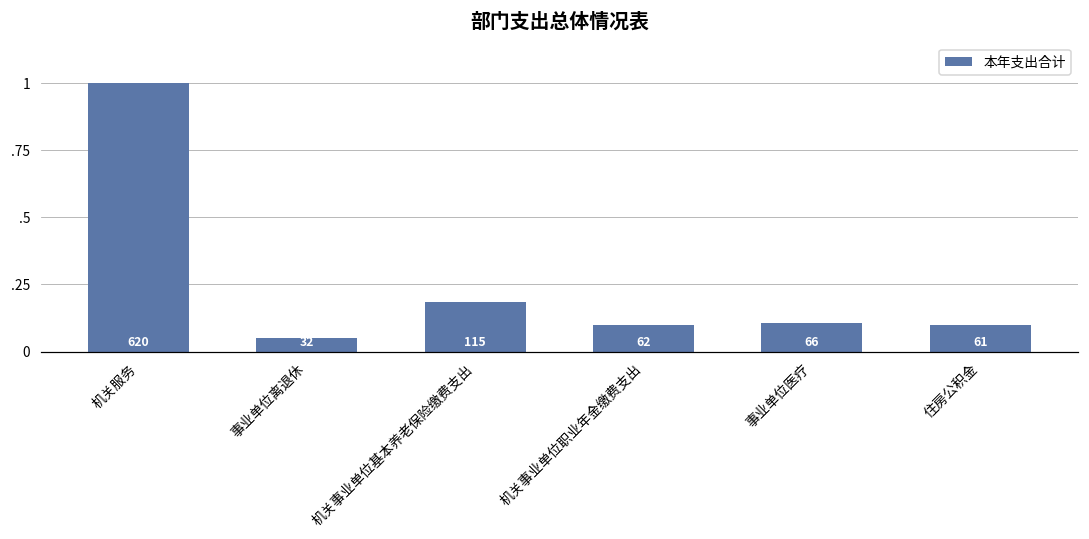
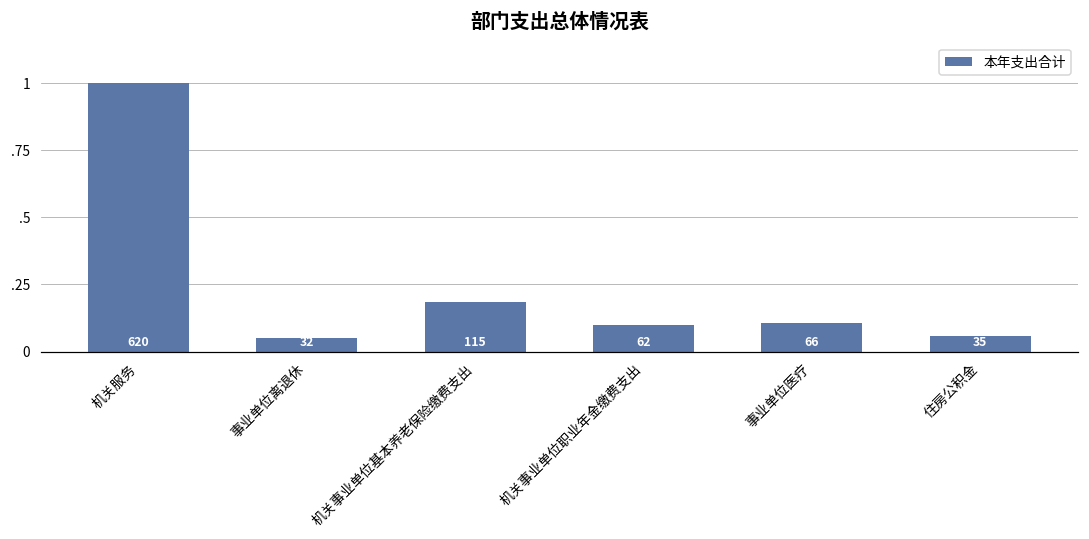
  {
-   "住房公积金": 61
+   "住房公积金": 35
  }
